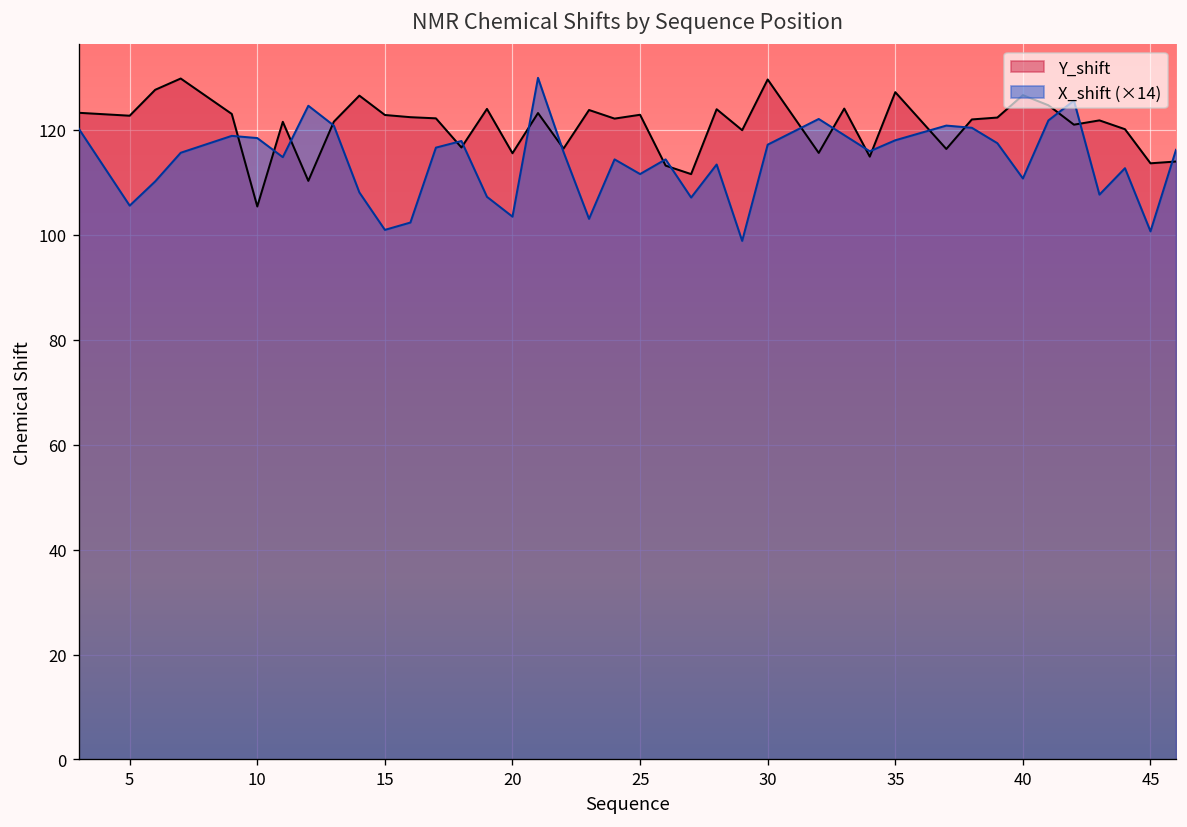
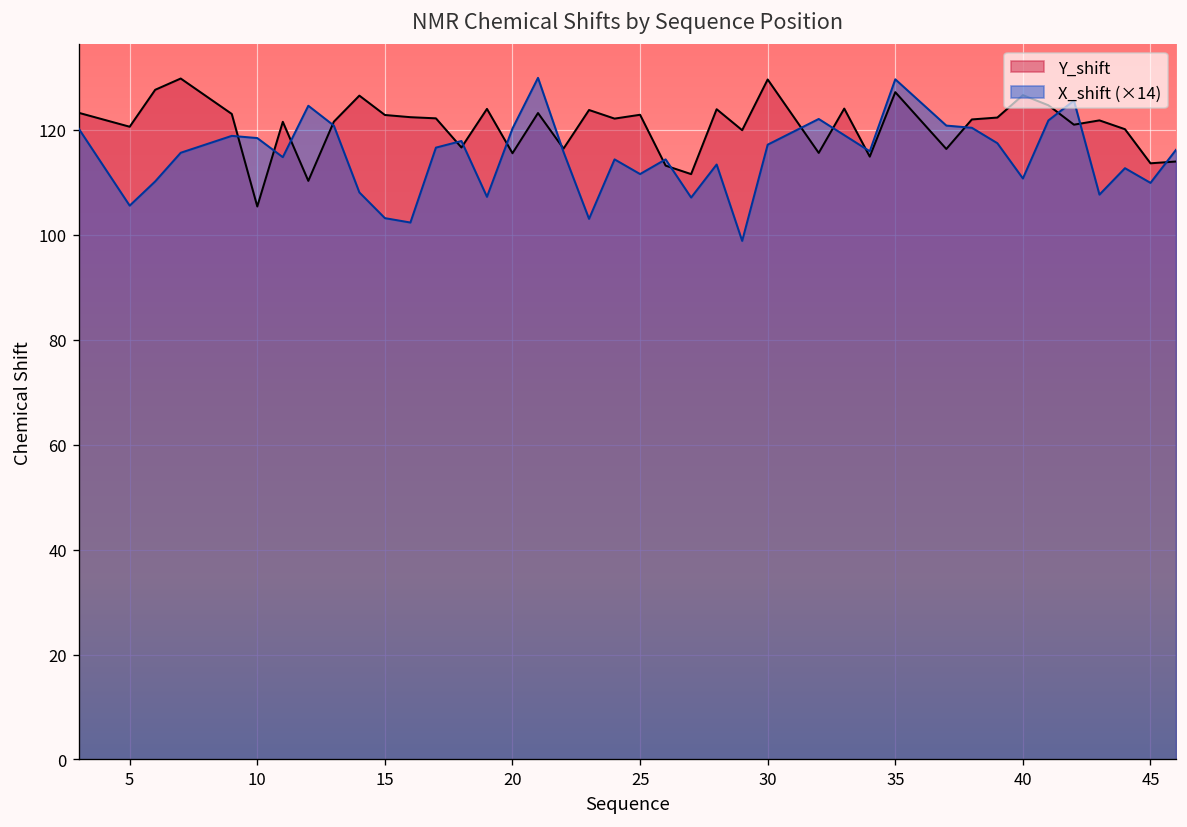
  {
    "Y_shift": {
-     "5": 123,
+     "5": 121,
      "10": 105,
      "15": 123,
      "20": 116,
      "25": 123,
      "30": 130,
      "35": 127,
      "45": 114
    },
    "X_shift (×14)": {
      "5": 106,
      "10": 118,
-     "15": 101,
-     "20": 103,
+     "15": 103,
+     "20": 120,
      "25": 112,
      "30": 117,
-     "35": 118,
+     "35": 130,
      "40": 111,
-     "45": 101
+     "45": 110
    }
  }
